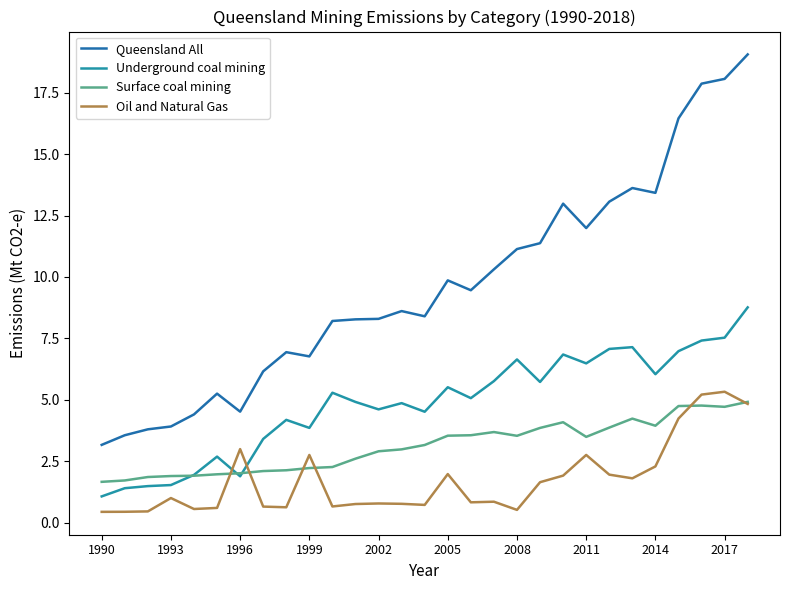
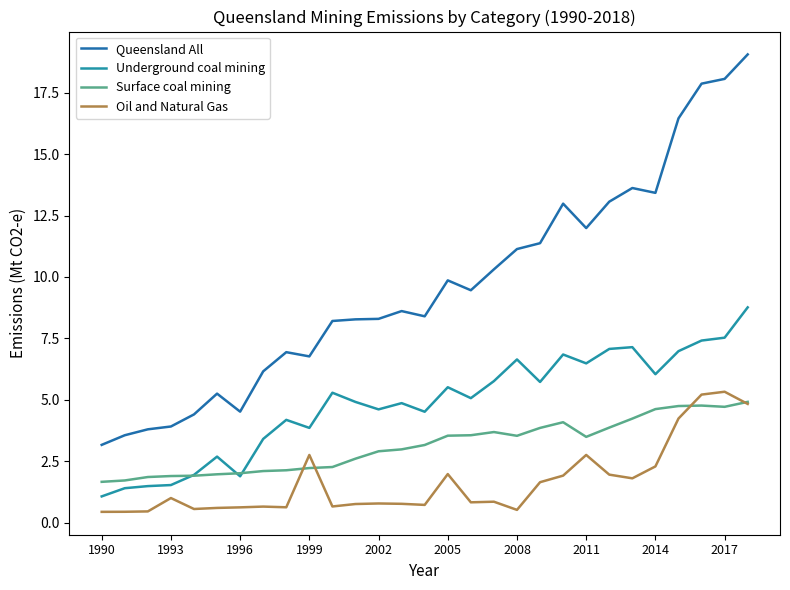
  {
    "Surface coal mining": {
      "1990": 1.7,
      "1993": 1.9,
      "1996": 2.0,
      "1999": 2.2,
      "2002": 2.9,
      "2005": 3.5,
      "2008": 3.5,
      "2011": 3.5,
-     "2014": 3.9,
+     "2014": 4.6,
      "2017": 4.7
    },
    "Oil and Natural Gas": {
      "1990": 0.4,
      "1993": 1.0,
-     "1996": 3.0,
+     "1996": 0.6,
      "1999": 2.8,
      "2002": 0.8,
      "2005": 2.0,
      "2008": 0.5,
      "2011": 2.8,
      "2014": 2.3,
      "2017": 5.3
    }
  }
